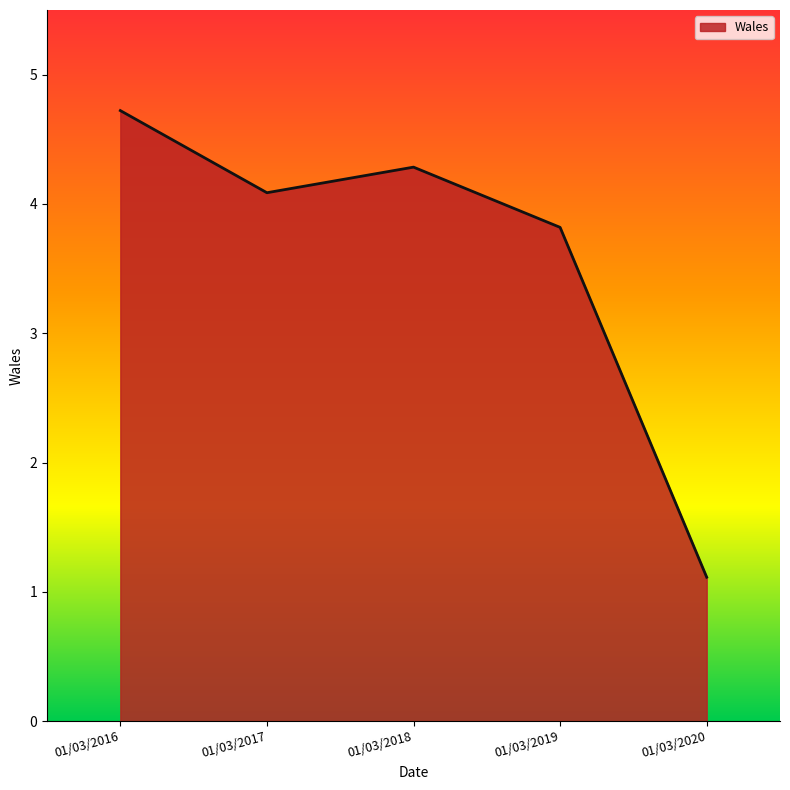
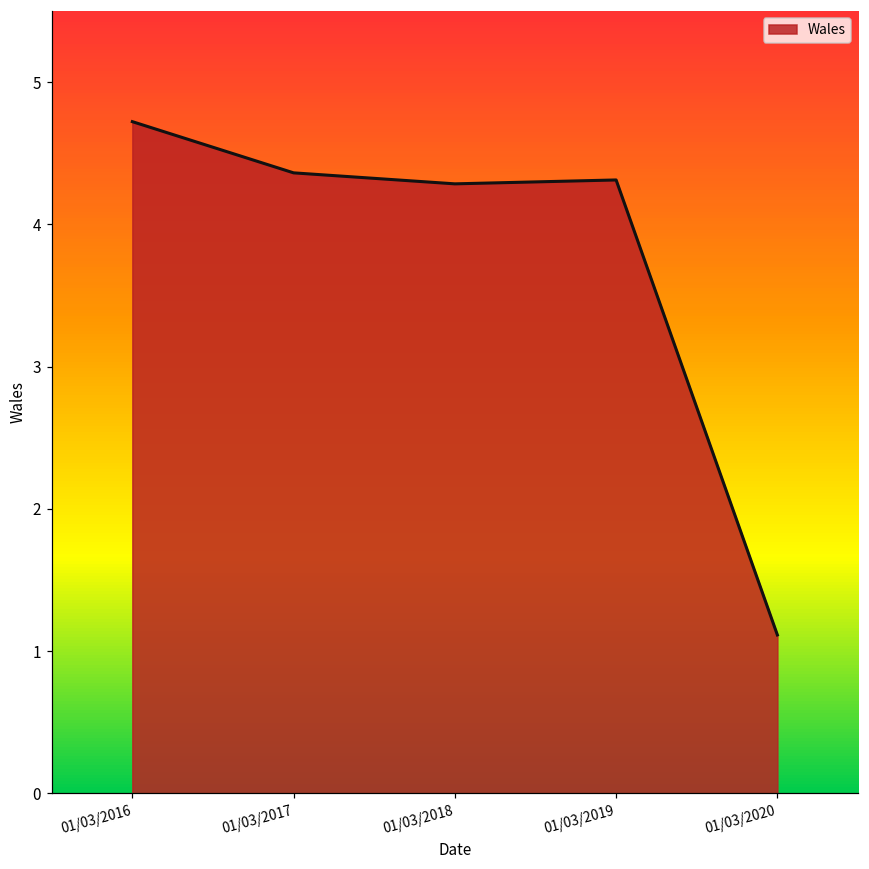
  {
    "01/03/2016": 4.72,
-   "01/03/2017": 4.09,
+   "01/03/2017": 4.36,
    "01/03/2018": 4.28,
-   "01/03/2019": 3.82,
+   "01/03/2019": 4.31,
    "01/03/2020": 1.11
  }
